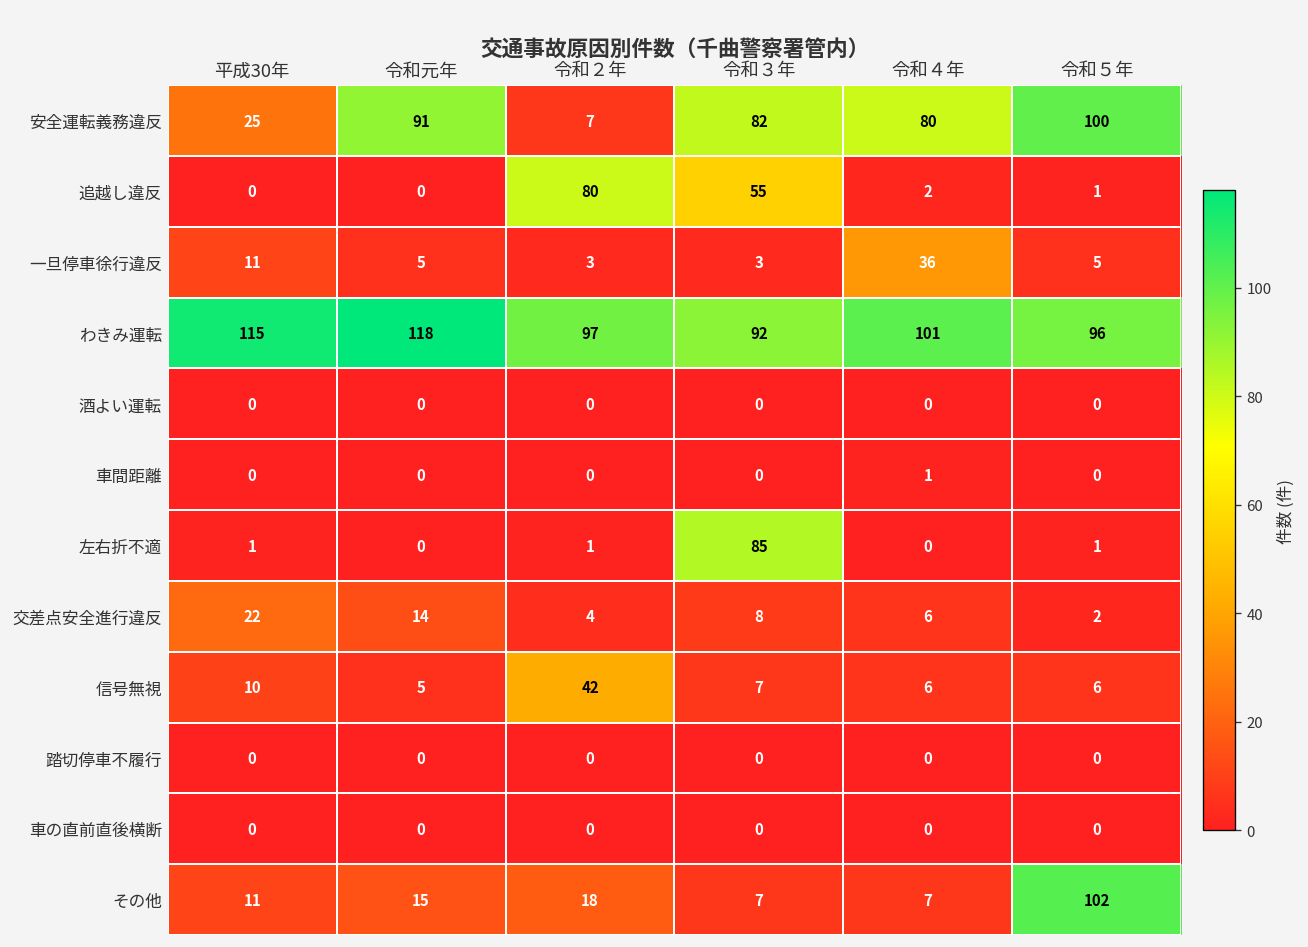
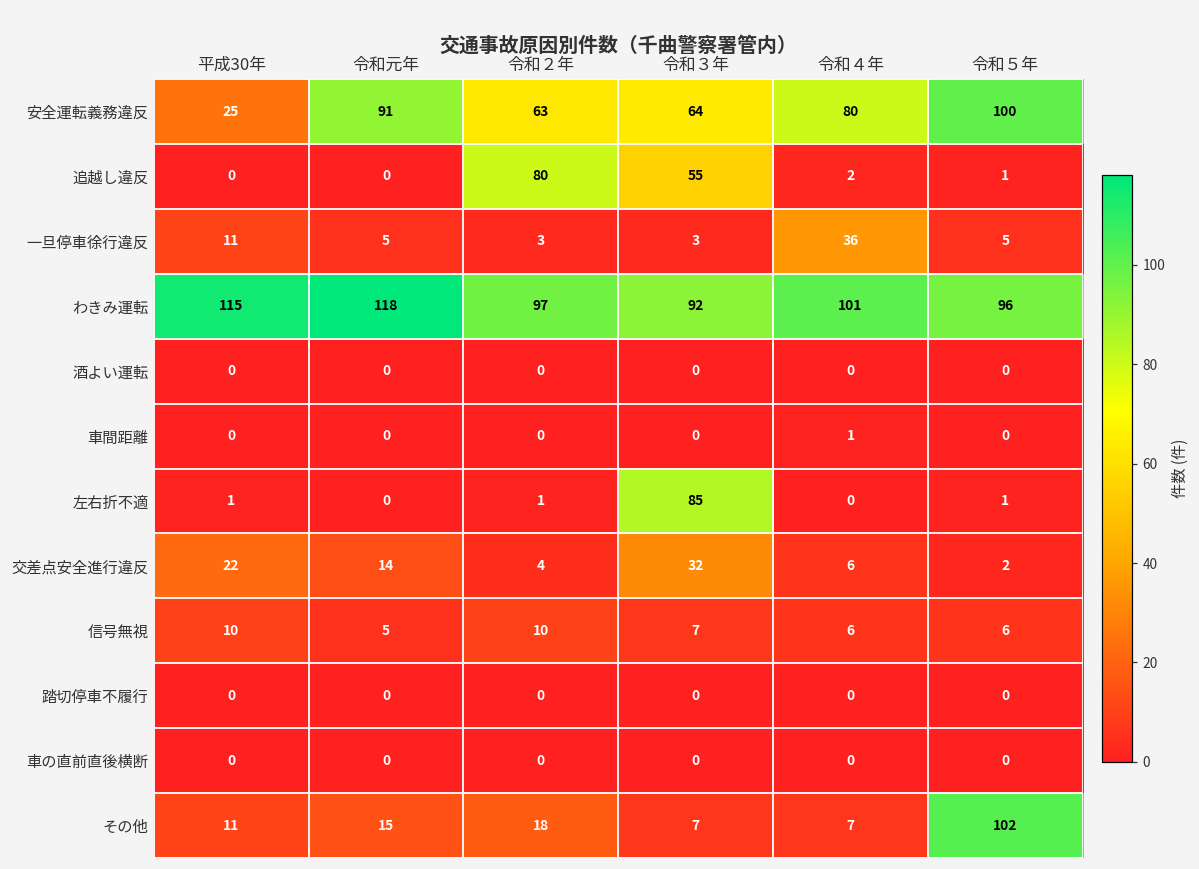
  {
    "安全運転義務違反": {
      "平成30年": 25,
      "令和元年": 91,
-     "令和２年": 7,
-     "令和３年": 82,
+     "令和２年": 63,
+     "令和３年": 64,
      "令和４年": 80,
      "令和５年": 100
    },
    "追越し違反": {
      "平成30年": 0,
      "令和元年": 0,
      "令和２年": 80,
      "令和３年": 55,
      "令和４年": 2,
      "令和５年": 1
    },
    "一旦停車徐行違反": {
      "平成30年": 11,
      "令和元年": 5,
      "令和２年": 3,
      "令和３年": 3,
      "令和４年": 36,
      "令和５年": 5
    },
    "わきみ運転": {
      "平成30年": 115,
      "令和元年": 118,
      "令和２年": 97,
      "令和３年": 92,
      "令和４年": 101,
      "令和５年": 96
    },
    "酒よい運転": {
      "平成30年": 0,
      "令和元年": 0,
      "令和２年": 0,
      "令和３年": 0,
      "令和４年": 0,
      "令和５年": 0
    },
    "車間距離": {
      "平成30年": 0,
      "令和元年": 0,
      "令和２年": 0,
      "令和３年": 0,
      "令和４年": 1,
      "令和５年": 0
    },
    "左右折不適": {
      "平成30年": 1,
      "令和元年": 0,
      "令和２年": 1,
      "令和３年": 85,
      "令和４年": 0,
      "令和５年": 1
    },
    "交差点安全進行違反": {
      "平成30年": 22,
      "令和元年": 14,
      "令和２年": 4,
-     "令和３年": 8,
+     "令和３年": 32,
      "令和４年": 6,
      "令和５年": 2
    },
    "信号無視": {
      "平成30年": 10,
      "令和元年": 5,
-     "令和２年": 42,
+     "令和２年": 10,
      "令和３年": 7,
      "令和４年": 6,
      "令和５年": 6
    },
    "踏切停車不履行": {
      "平成30年": 0,
      "令和元年": 0,
      "令和２年": 0,
      "令和３年": 0,
      "令和４年": 0,
      "令和５年": 0
    },
    "車の直前直後横断": {
      "平成30年": 0,
      "令和元年": 0,
      "令和２年": 0,
      "令和３年": 0,
      "令和４年": 0,
      "令和５年": 0
    },
    "その他": {
      "平成30年": 11,
      "令和元年": 15,
      "令和２年": 18,
      "令和３年": 7,
      "令和４年": 7,
      "令和５年": 102
    }
  }
